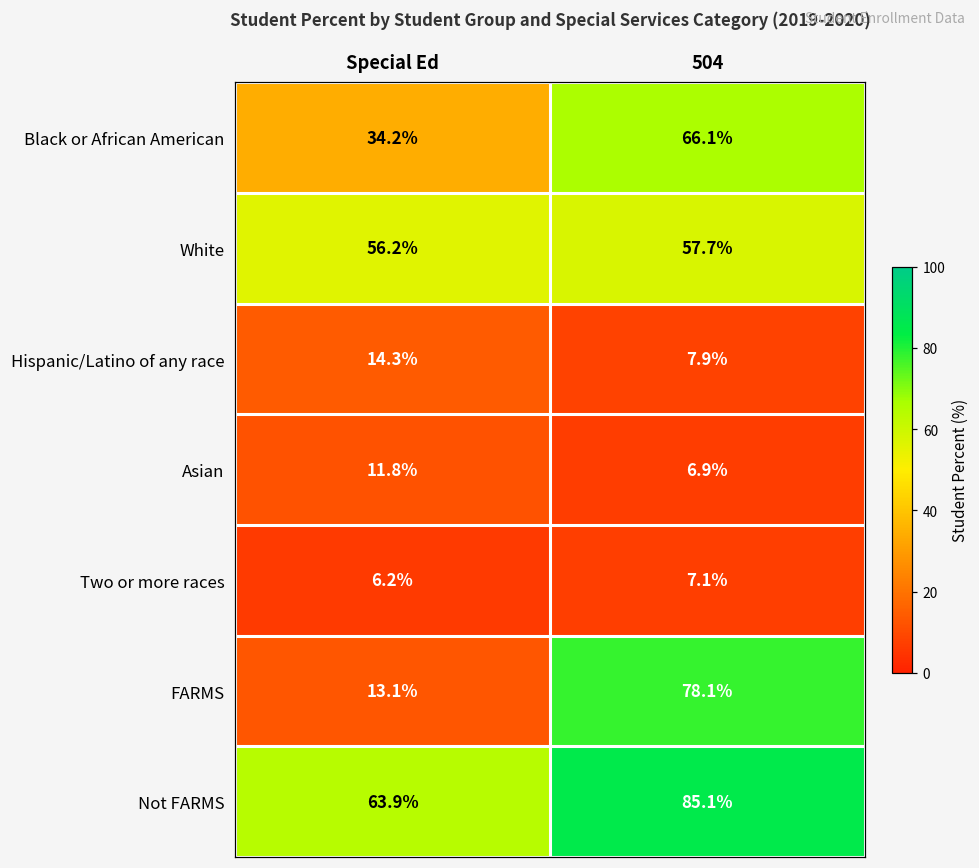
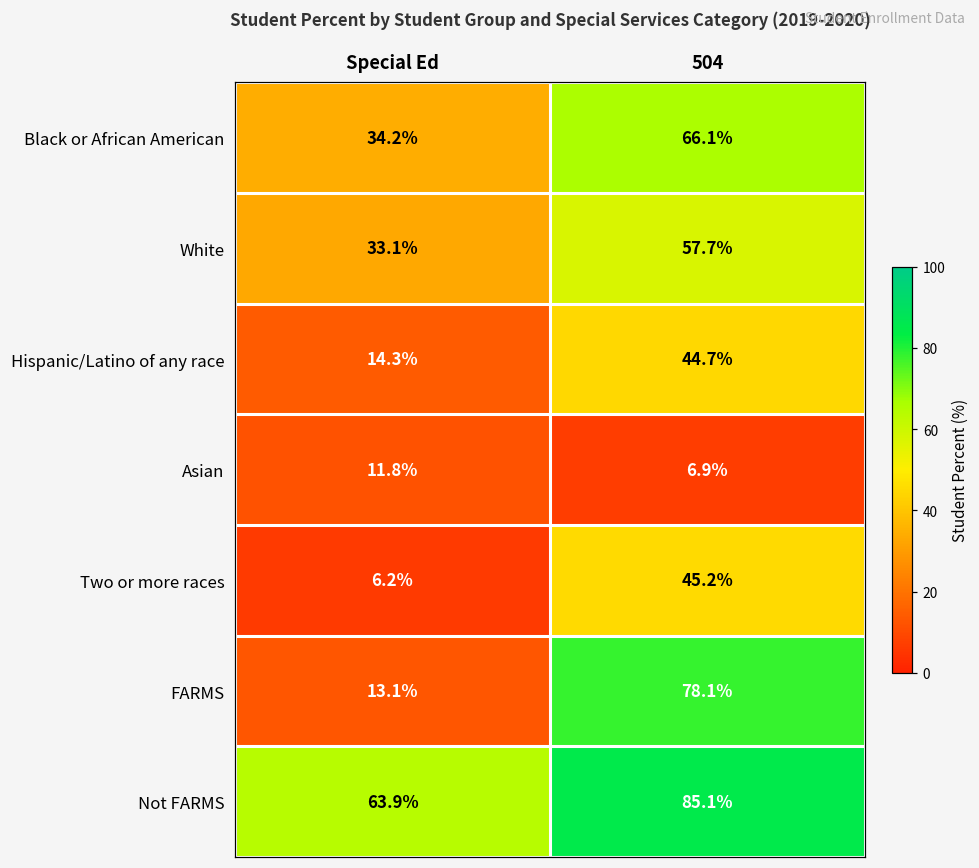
  {
    "Black or African American": {
      "Special Ed": "34.2%",
      "504": "66.1%"
    },
    "White": {
-     "Special Ed": "56.2%",
+     "Special Ed": "33.1%",
      "504": "57.7%"
    },
    "Hispanic/Latino of any race": {
      "Special Ed": "14.3%",
-     "504": "7.9%"
+     "504": "44.7%"
    },
    "Asian": {
      "Special Ed": "11.8%",
      "504": "6.9%"
    },
    "Two or more races": {
      "Special Ed": "6.2%",
-     "504": "7.1%"
+     "504": "45.2%"
    },
    "FARMS": {
      "Special Ed": "13.1%",
      "504": "78.1%"
    },
    "Not FARMS": {
      "Special Ed": "63.9%",
      "504": "85.1%"
    }
  }
